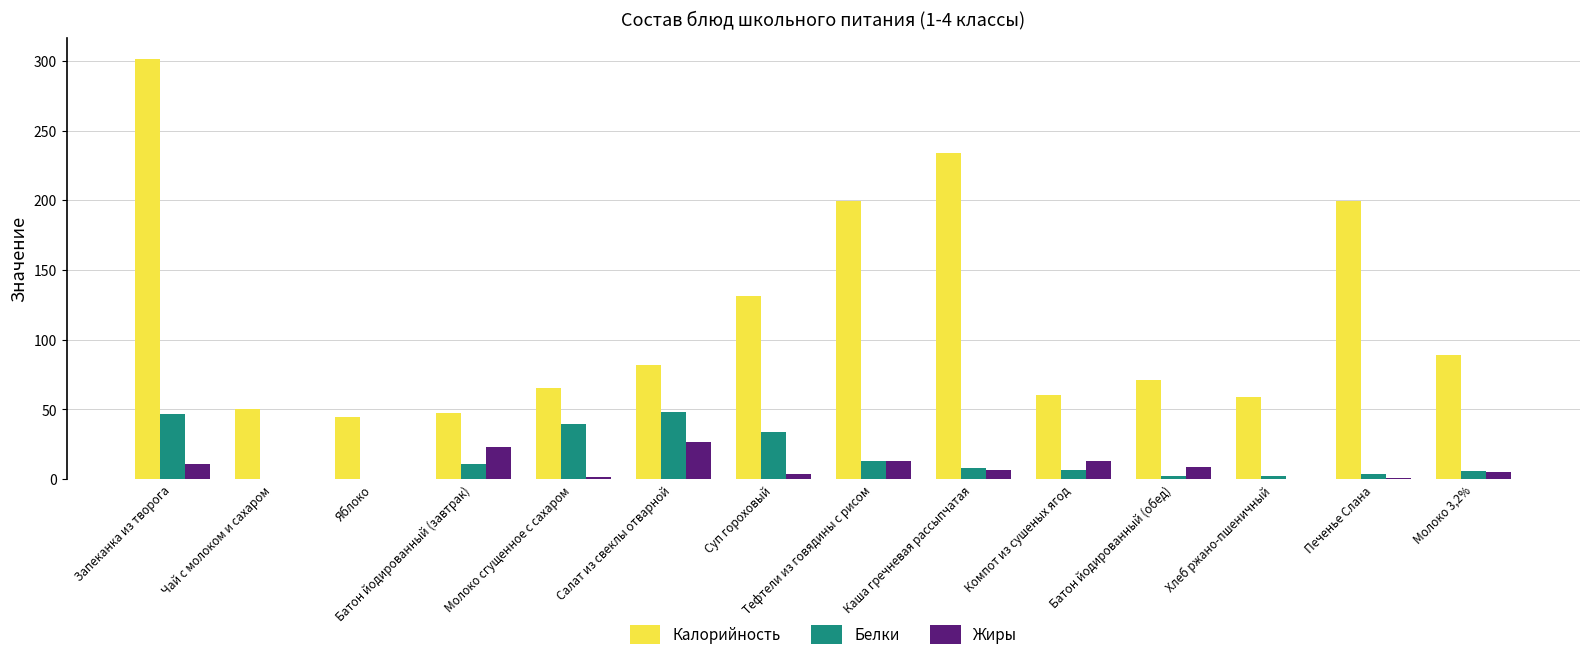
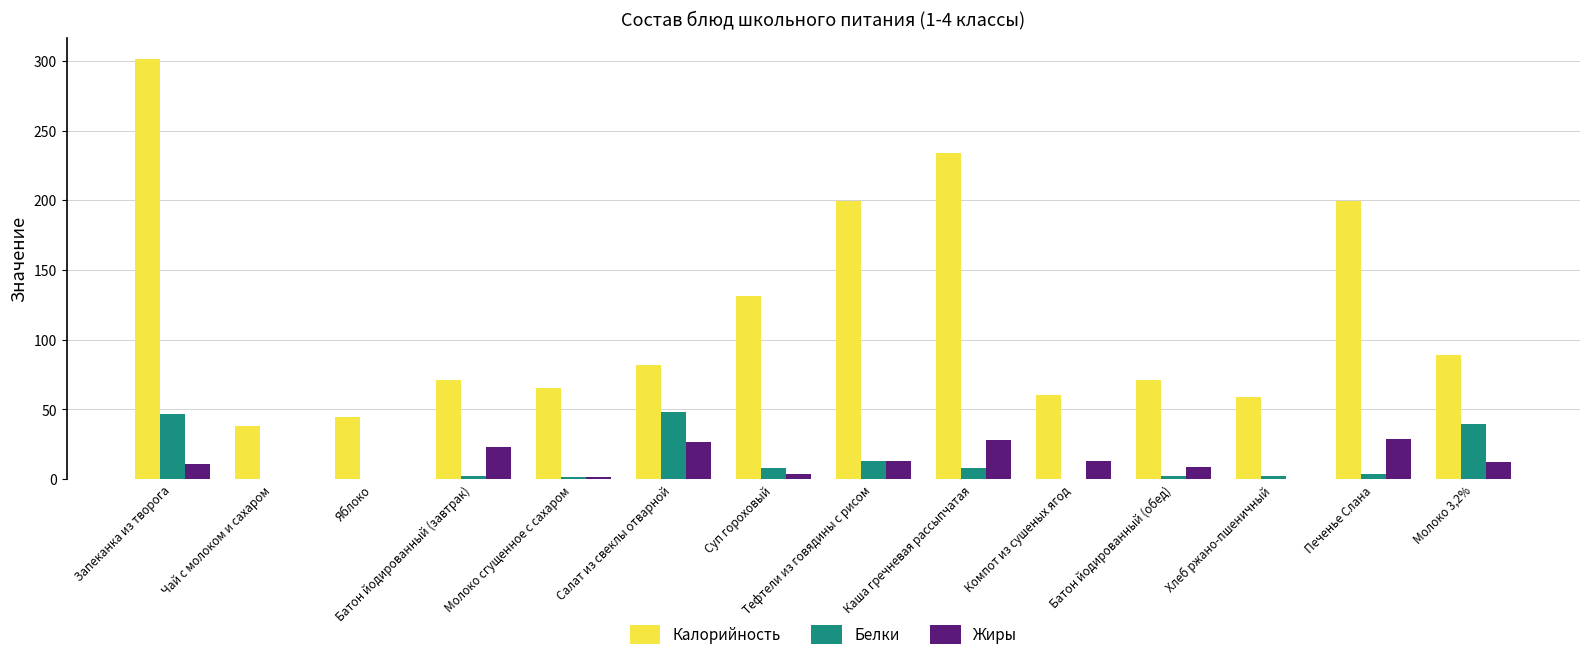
  {
    "Калорийность": {
      "Запеканка из творога": 301,
-     "Чай с молоком и сахаром": 50,
+     "Чай с молоком и сахаром": 38,
      "Яблоко": 44,
-     "Батон йодированный (завтрак)": 47,
+     "Батон йодированный (завтрак)": 71,
      "Молоко сгущенное с сахаром": 66,
      "Салат из свеклы отварной": 82,
      "Суп гороховый": 132,
      "Тефтели из говядины с рисом": 200,
      "Каша гречневая рассыпчатая": 234,
      "Компот из сушеных ягод": 61,
      "Батон йодированный (обед)": 71,
      "Хлеб ржано-пшеничный": 59,
      "Печенье Слана": 200,
      "Молоко 3,2%": 89
    },
    "Белки": {
      "Запеканка из творога": 47,
-     "Батон йодированный (завтрак)": 11,
-     "Молоко сгущенное с сахаром": 39,
+     "Батон йодированный (завтрак)": 2,
+     "Молоко сгущенное с сахаром": 1,
      "Салат из свеклы отварной": 48,
-     "Суп гороховый": 34,
+     "Суп гороховый": 8,
      "Тефтели из говядины с рисом": 13,
      "Каша гречневая рассыпчатая": 8,
-     "Компот из сушеных ягод": 6,
+     "Компот из сушеных ягод": 0,
      "Батон йодированный (обед)": 2,
      "Хлеб ржано-пшеничный": 2,
      "Печенье Слана": 3,
-     "Молоко 3,2%": 6
+     "Молоко 3,2%": 39
    },
    "Жиры": {
      "Запеканка из творога": 11,
      "Батон йодированный (завтрак)": 23,
      "Салат из свеклы отварной": 27,
      "Суп гороховый": 4,
      "Тефтели из говядины с рисом": 13,
-     "Каша гречневая рассыпчатая": 6,
+     "Каша гречневая рассыпчатая": 28,
      "Компот из сушеных ягод": 13,
      "Батон йодированный (обед)": 9,
-     "Печенье Слана": 1,
-     "Молоко 3,2%": 5
+     "Печенье Слана": 29,
+     "Молоко 3,2%": 12
    }
  }
